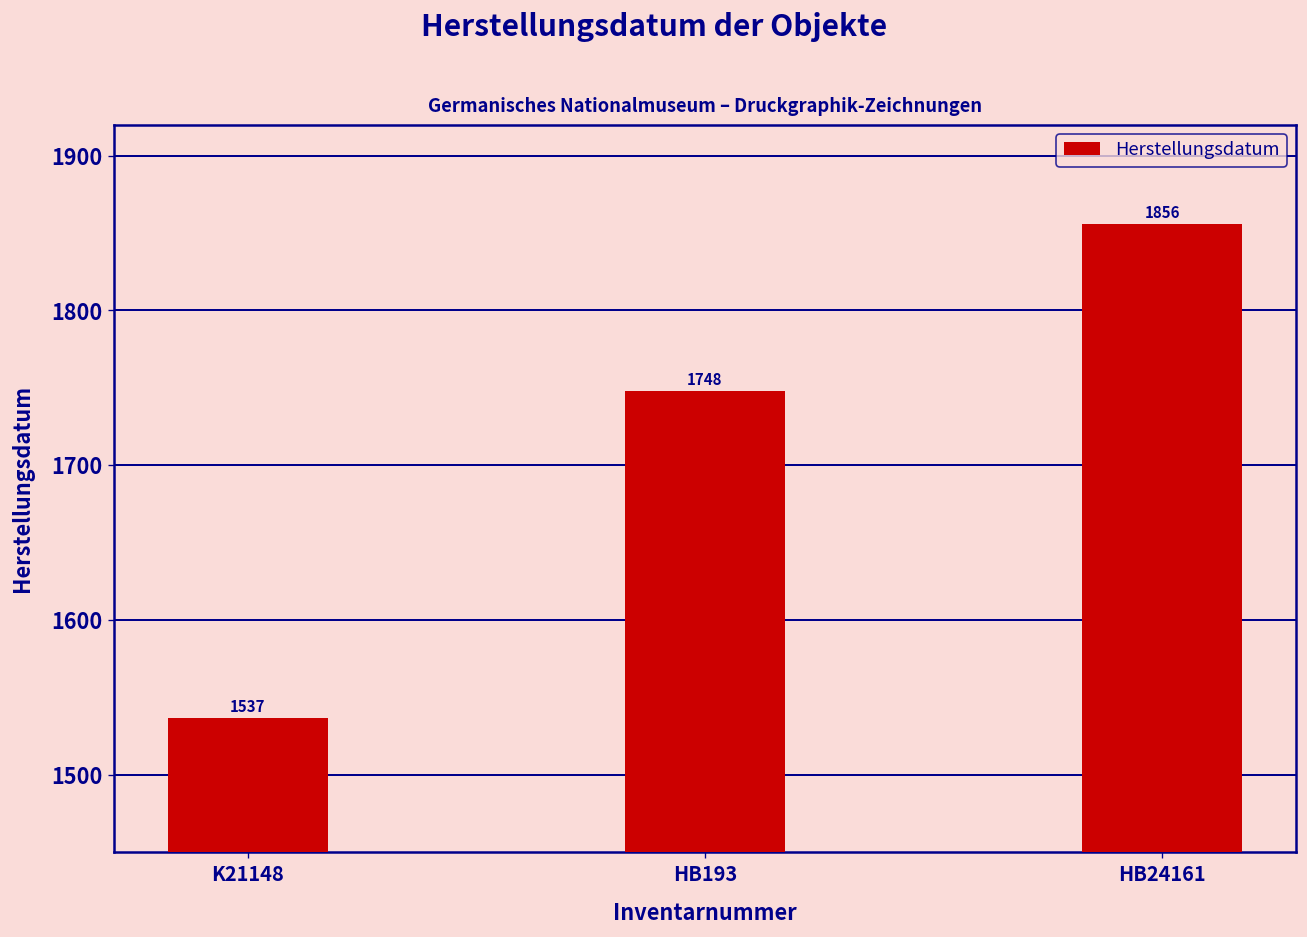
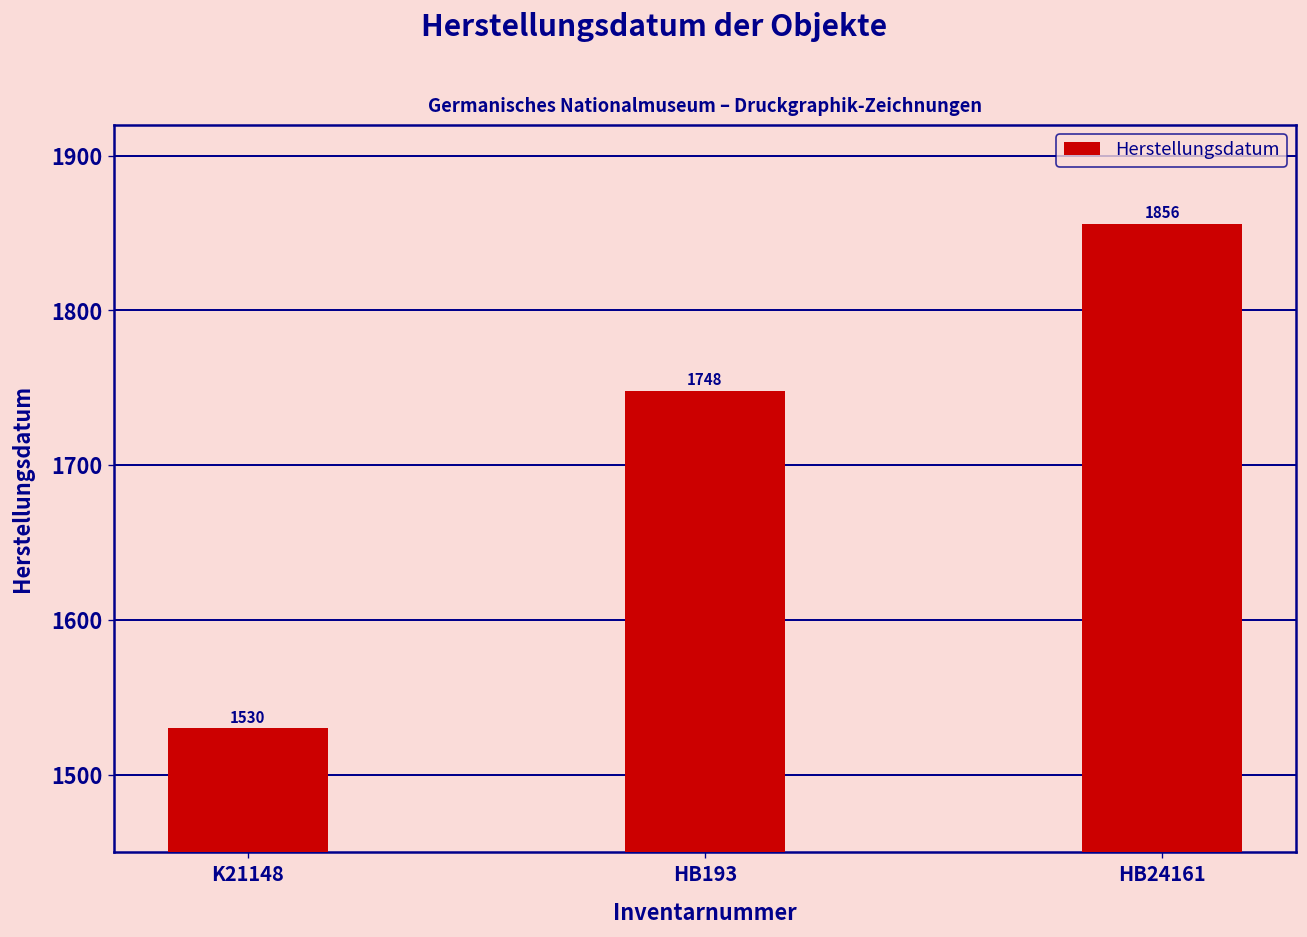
  {
-   "K21148": 1537,
+   "K21148": 1530,
    "HB193": 1748,
    "HB24161": 1856
  }
